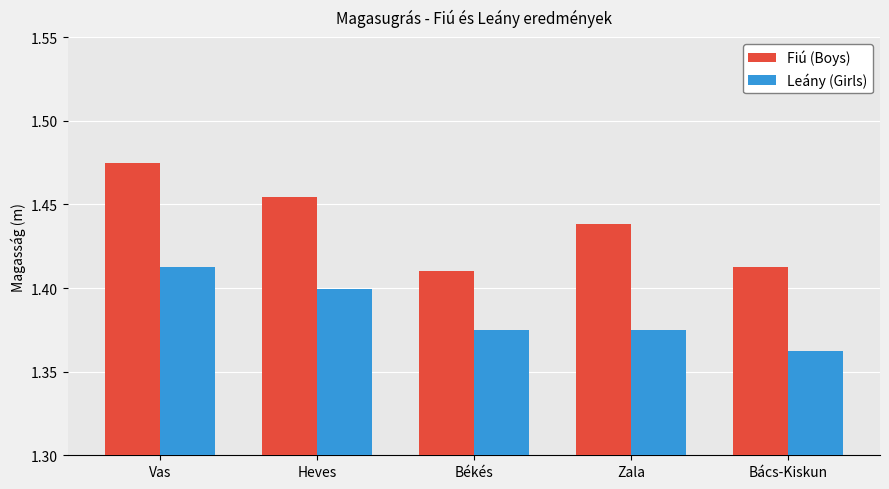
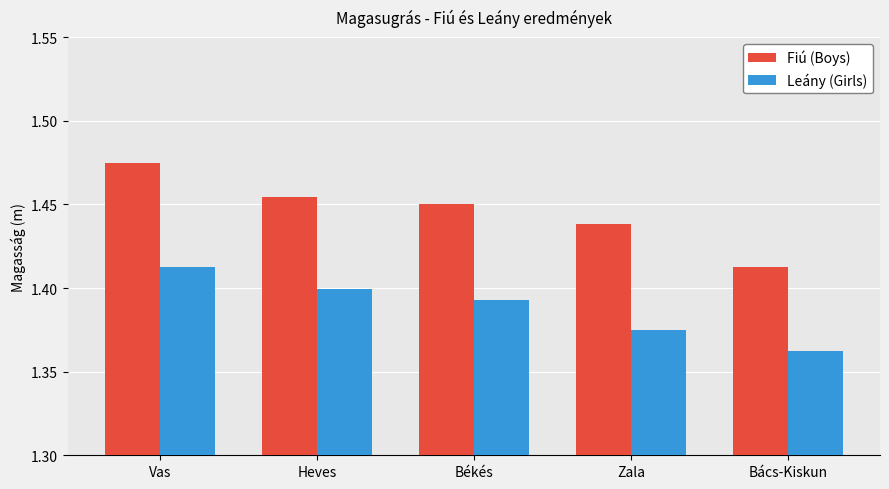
  {
    "Fiú (Boys)": {
      "Vas": 1.475,
      "Heves": 1.454,
-     "Békés": 1.41,
+     "Békés": 1.45,
      "Zala": 1.438,
      "Bács-Kiskun": 1.413
    },
    "Leány (Girls)": {
      "Vas": 1.413,
      "Heves": 1.399,
-     "Békés": 1.375,
+     "Békés": 1.393,
      "Zala": 1.375,
      "Bács-Kiskun": 1.363
    }
  }
